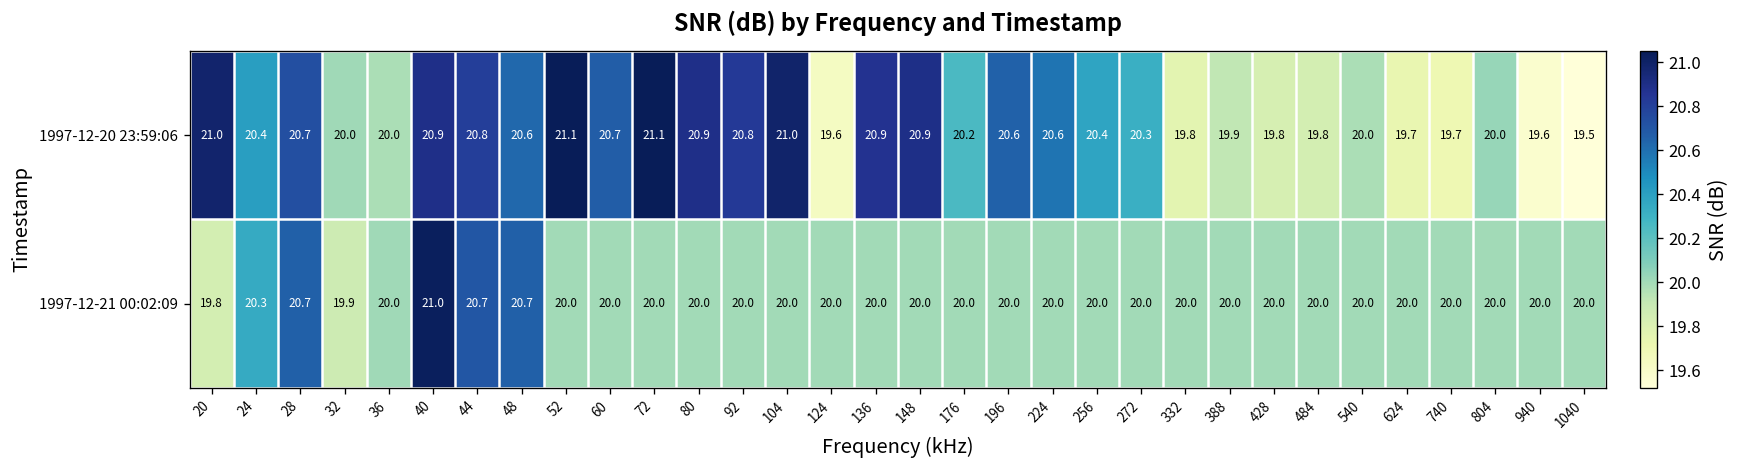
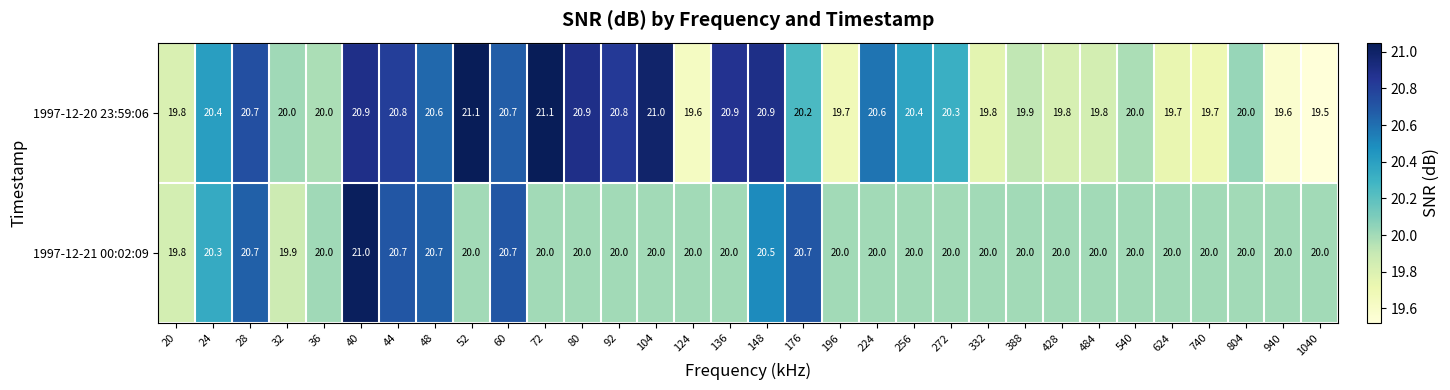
  {
    "1997-12-20 23:59:06": {
-     "20": 21.0,
+     "20": 19.8,
      "24": 20.4,
      "28": 20.7,
      "32": 20.0,
      "36": 20.0,
      "40": 20.9,
      "44": 20.8,
      "48": 20.6,
      "52": 21.1,
      "60": 20.7,
      "72": 21.1,
      "80": 20.9,
      "92": 20.8,
      "104": 21.0,
      "124": 19.6,
      "136": 20.9,
      "148": 20.9,
      "176": 20.2,
-     "196": 20.6,
+     "196": 19.7,
      "224": 20.6,
      "256": 20.4,
      "272": 20.3,
      "332": 19.8,
      "388": 19.9,
      "428": 19.8,
      "484": 19.8,
      "540": 20.0,
      "624": 19.7,
      "740": 19.7,
      "804": 20.0,
      "940": 19.6,
      "1040": 19.5
    },
    "1997-12-21 00:02:09": {
      "20": 19.8,
      "24": 20.3,
      "28": 20.7,
      "32": 19.9,
      "36": 20.0,
      "40": 21.0,
      "44": 20.7,
      "48": 20.7,
      "52": 20.0,
-     "60": 20.0,
+     "60": 20.7,
      "72": 20.0,
      "80": 20.0,
      "92": 20.0,
      "104": 20.0,
      "124": 20.0,
      "136": 20.0,
-     "148": 20.0,
-     "176": 20.0,
+     "148": 20.5,
+     "176": 20.7,
      "196": 20.0,
      "224": 20.0,
      "256": 20.0,
      "272": 20.0,
      "332": 20.0,
      "388": 20.0,
      "428": 20.0,
      "484": 20.0,
      "540": 20.0,
      "624": 20.0,
      "740": 20.0,
      "804": 20.0,
      "940": 20.0,
      "1040": 20.0
    }
  }
